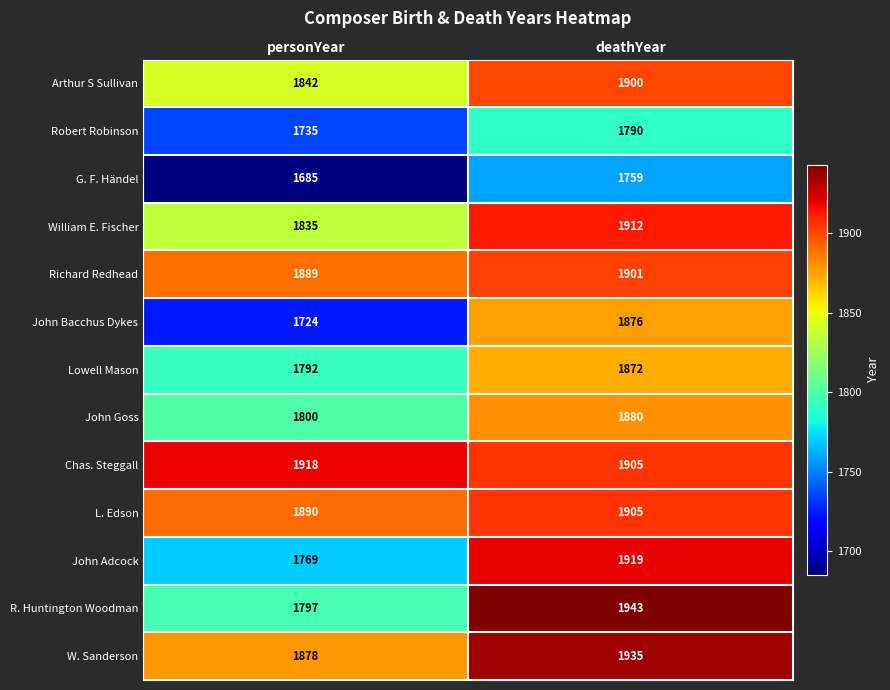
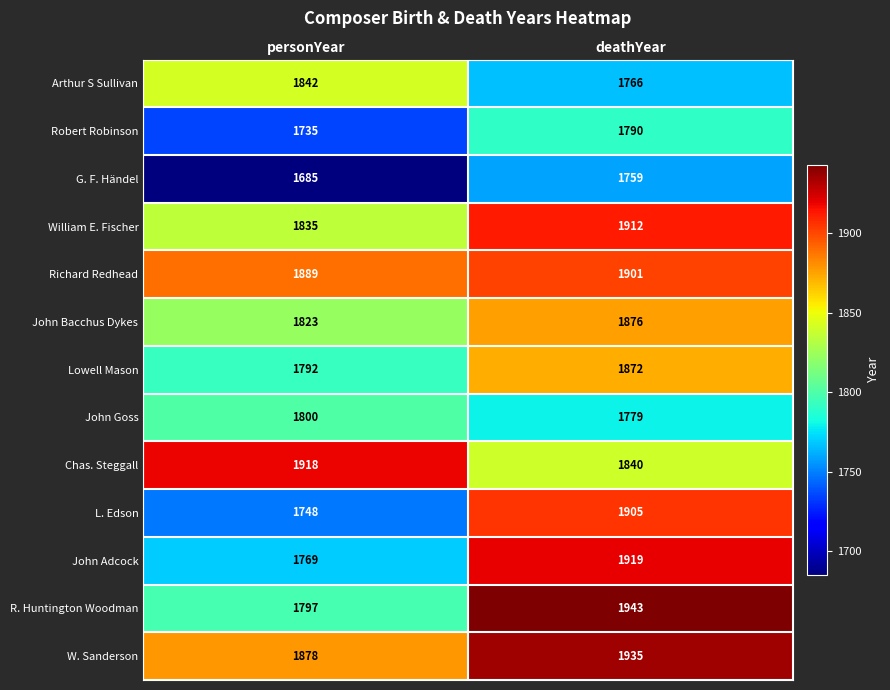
  {
    "Arthur S Sullivan": {
      "personYear": 1842,
-     "deathYear": 1900
+     "deathYear": 1766
    },
    "Robert Robinson": {
      "personYear": 1735,
      "deathYear": 1790
    },
    "G. F. Händel": {
      "personYear": 1685,
      "deathYear": 1759
    },
    "William E. Fischer": {
      "personYear": 1835,
      "deathYear": 1912
    },
    "Richard Redhead": {
      "personYear": 1889,
      "deathYear": 1901
    },
    "John Bacchus Dykes": {
-     "personYear": 1724,
+     "personYear": 1823,
      "deathYear": 1876
    },
    "Lowell Mason": {
      "personYear": 1792,
      "deathYear": 1872
    },
    "John Goss": {
      "personYear": 1800,
-     "deathYear": 1880
+     "deathYear": 1779
    },
    "Chas. Steggall": {
      "personYear": 1918,
-     "deathYear": 1905
+     "deathYear": 1840
    },
    "L. Edson": {
-     "personYear": 1890,
+     "personYear": 1748,
      "deathYear": 1905
    },
    "John Adcock": {
      "personYear": 1769,
      "deathYear": 1919
    },
    "R. Huntington Woodman": {
      "personYear": 1797,
      "deathYear": 1943
    },
    "W. Sanderson": {
      "personYear": 1878,
      "deathYear": 1935
    }
  }
